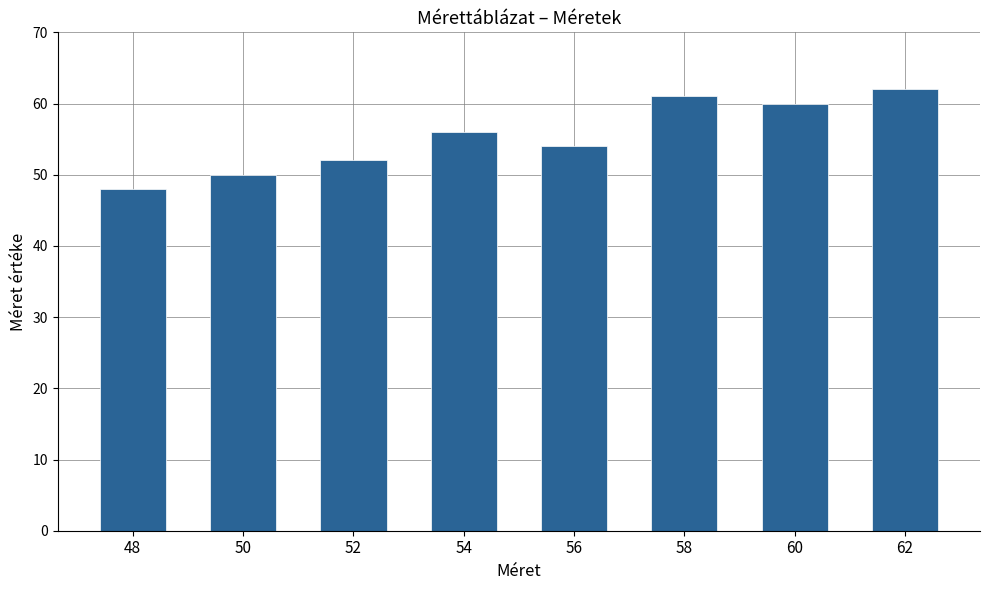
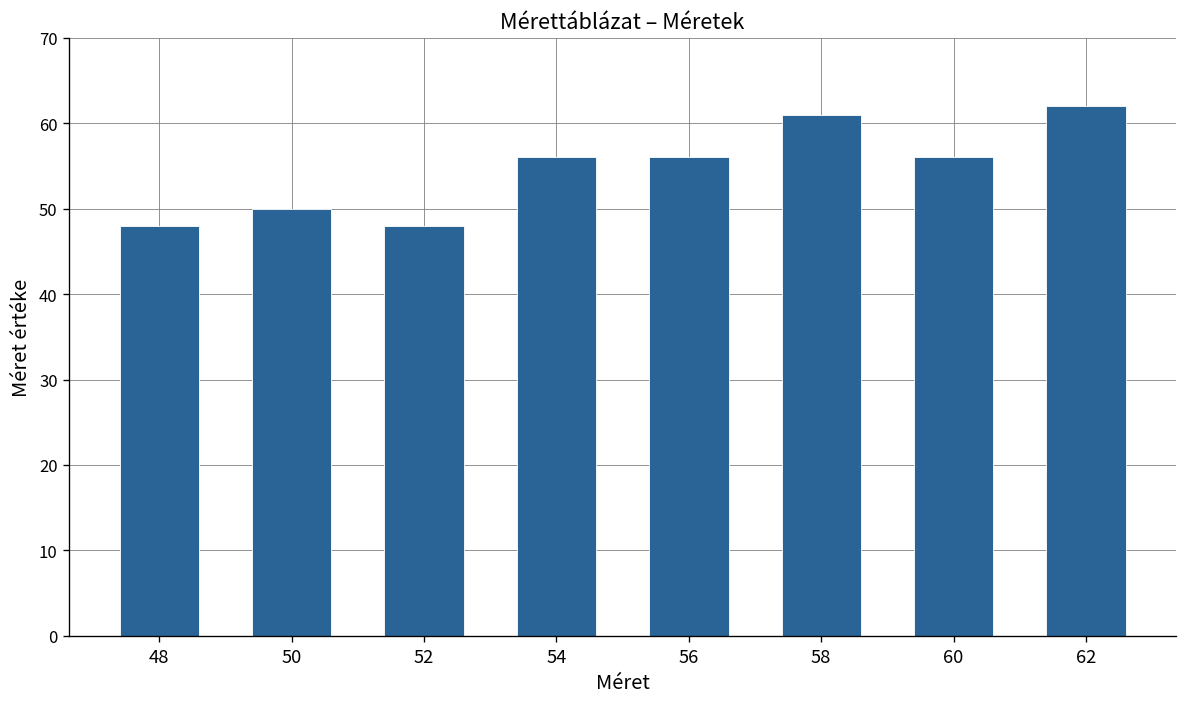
  {
    "48": 48,
    "50": 50,
-   "52": 52,
+   "52": 48,
    "54": 56,
-   "56": 54,
+   "56": 56,
    "58": 61,
-   "60": 60,
+   "60": 56,
    "62": 62
  }
